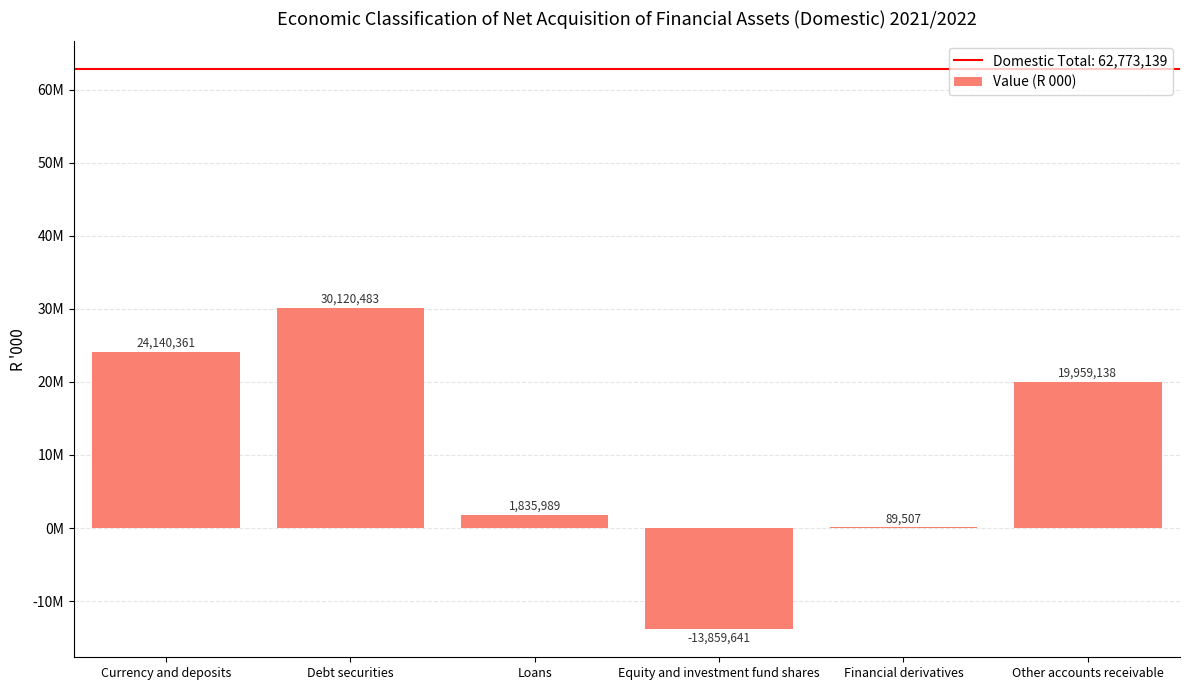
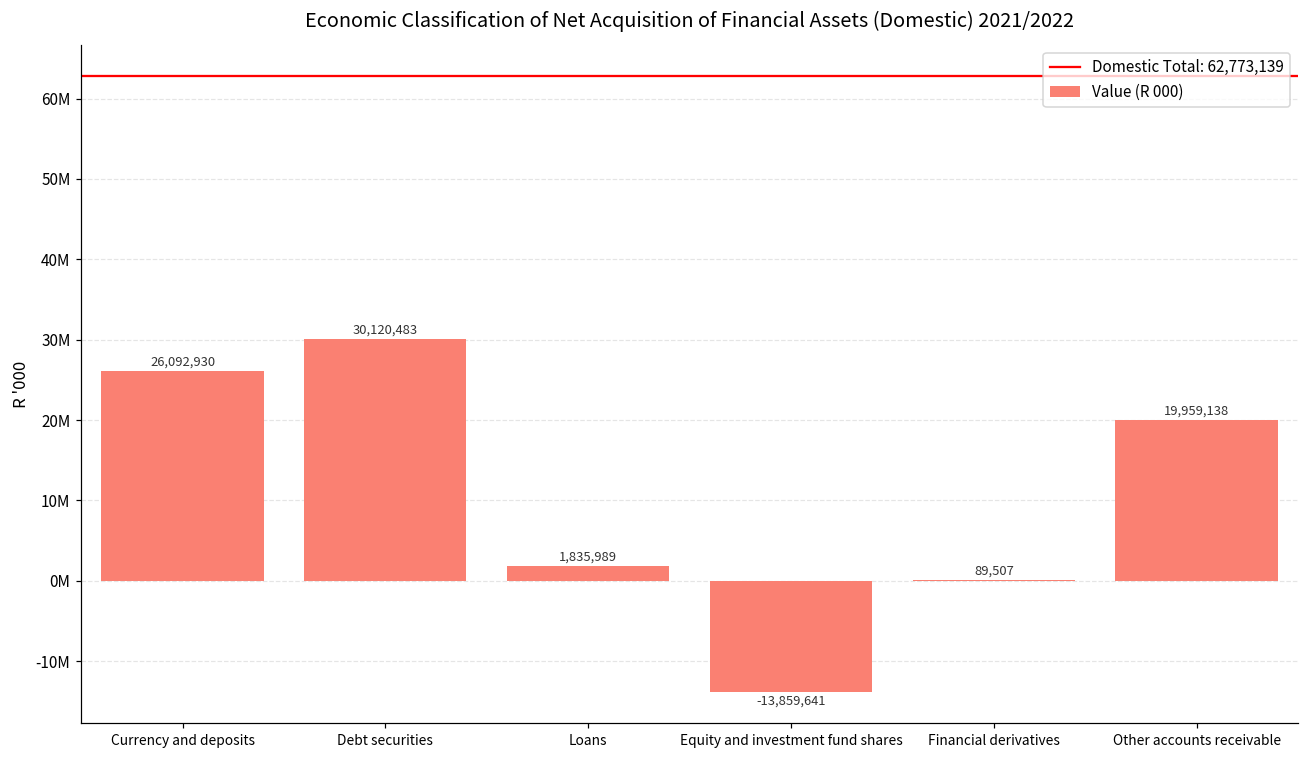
  {
-   "Currency and deposits": "24,140,361",
+   "Currency and deposits": "26,092,930",
    "Debt securities": "30,120,483",
    "Loans": "1,835,989",
    "Equity and investment fund shares": "-13,859,641",
    "Financial derivatives": "89,507",
    "Other accounts receivable": "19,959,138"
  }
